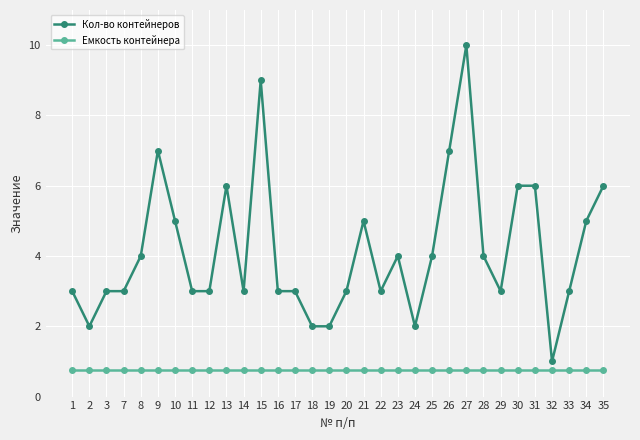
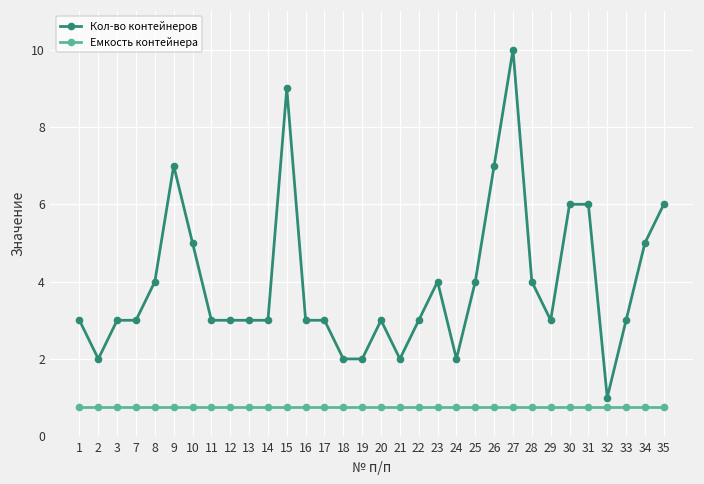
  {
    "Кол-во контейнеров": {
      "1": 3,
      "2": 2,
      "3": 3,
      "7": 3,
      "8": 4,
      "9": 7,
      "10": 5,
      "11": 3,
      "12": 3,
-     "13": 6,
+     "13": 3,
      "14": 3,
      "15": 9,
      "16": 3,
      "17": 3,
      "18": 2,
      "19": 2,
      "20": 3,
-     "21": 5,
+     "21": 2,
      "22": 3,
      "23": 4,
      "24": 2,
      "25": 4,
      "26": 7,
      "27": 10,
      "28": 4,
      "29": 3,
      "30": 6,
      "31": 6,
      "32": 1,
      "33": 3,
      "34": 5,
      "35": 6
    },
    "Емкость контейнера": {
      "1": 0.8,
      "2": 0.8,
      "3": 0.8,
      "7": 0.8,
      "8": 0.8,
      "9": 0.8,
      "10": 0.8,
      "11": 0.8,
      "12": 0.8,
      "13": 0.8,
      "14": 0.8,
      "15": 0.8,
      "16": 0.8,
      "17": 0.8,
      "18": 0.8,
      "19": 0.8,
      "20": 0.8,
      "21": 0.8,
      "22": 0.8,
      "23": 0.8,
      "24": 0.8,
      "25": 0.8,
      "26": 0.8,
      "27": 0.8,
      "28": 0.8,
      "29": 0.8,
      "30": 0.8,
      "31": 0.8,
      "32": 0.8,
      "33": 0.8,
      "34": 0.8,
      "35": 0.8
    }
  }
